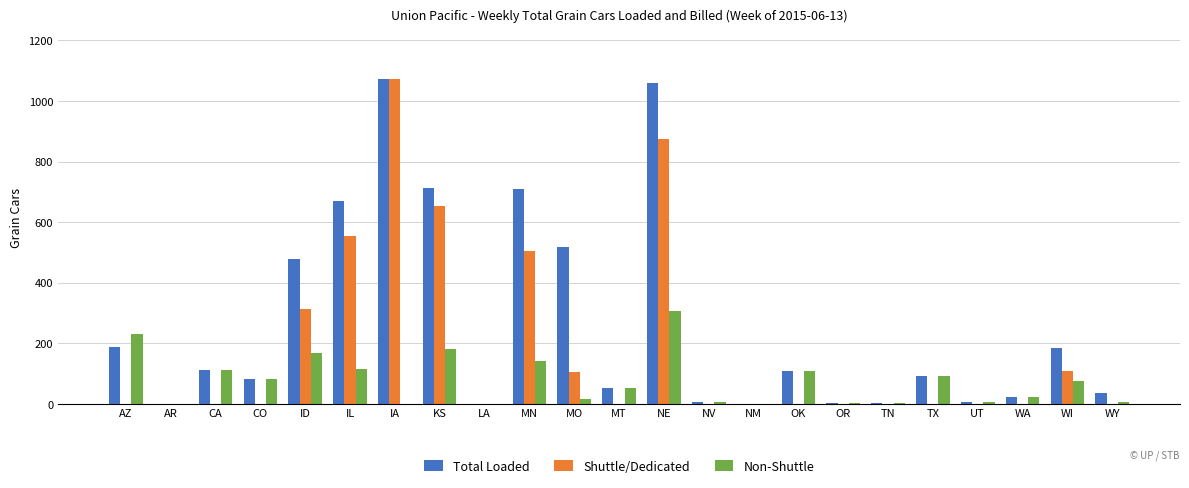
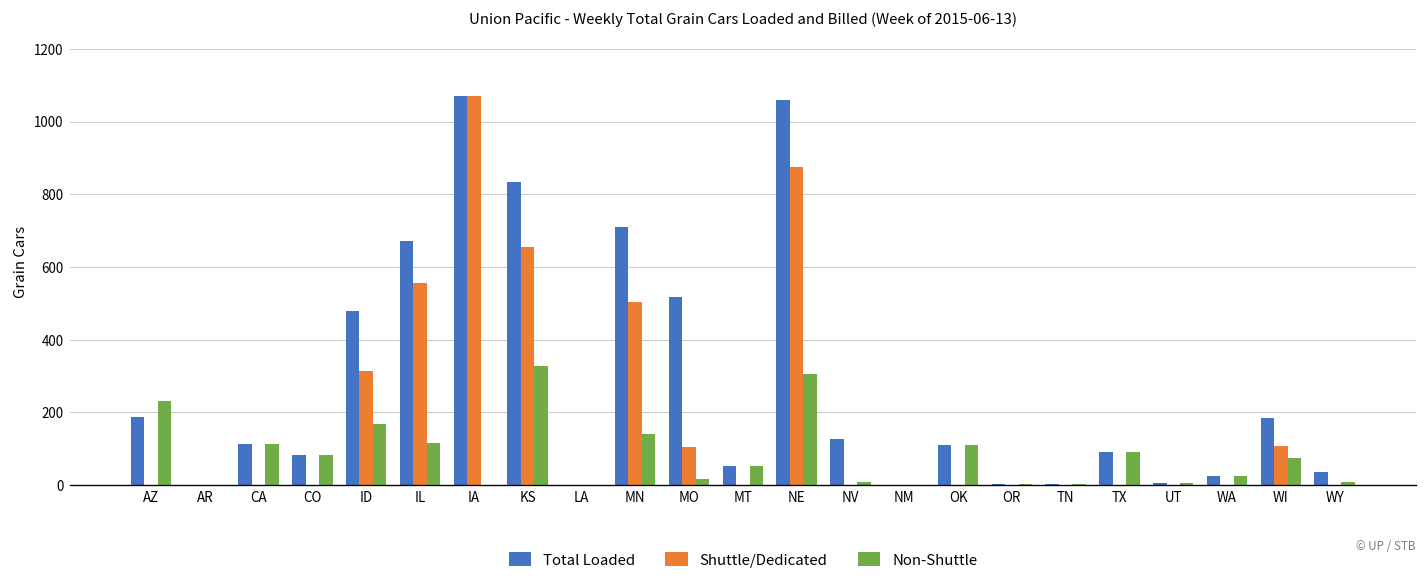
  {
    "Total Loaded": {
      "AZ": 190,
      "AR": 0,
      "CA": 110,
      "CO": 80,
      "ID": 480,
      "IL": 670,
      "IA": 1070,
-     "KS": 710,
+     "KS": 840,
      "MN": 710,
      "MO": 520,
      "MT": 50,
      "NE": 1060,
-     "NV": 10,
+     "NV": 130,
      "NM": 0,
      "OK": 110,
      "TX": 90,
      "WA": 20,
      "WI": 190,
      "WY": 40
    },
    "Shuttle/Dedicated": {
      "AZ": 0,
      "AR": 0,
      "CA": 0,
      "CO": 0,
      "ID": 310,
      "IL": 560,
      "IA": 1070,
      "KS": 660,
      "LA": 0,
      "MN": 500,
      "MO": 110,
      "MT": 0,
      "NE": 880,
      "NV": 0,
      "NM": 0,
      "OK": 0,
      "OR": 0,
      "TN": 0,
      "TX": 0,
      "UT": 0,
      "WA": 0,
      "WI": 110,
      "WY": 0
    },
    "Non-Shuttle": {
      "AZ": 230,
      "AR": 0,
      "CA": 110,
      "CO": 80,
      "ID": 170,
      "IL": 120,
      "IA": 0,
-     "KS": 180,
+     "KS": 330,
      "MN": 140,
      "MO": 20,
      "MT": 50,
      "NE": 310,
      "NM": 0,
      "OK": 110,
      "TX": 90,
      "WA": 20,
      "WI": 80
    }
  }
